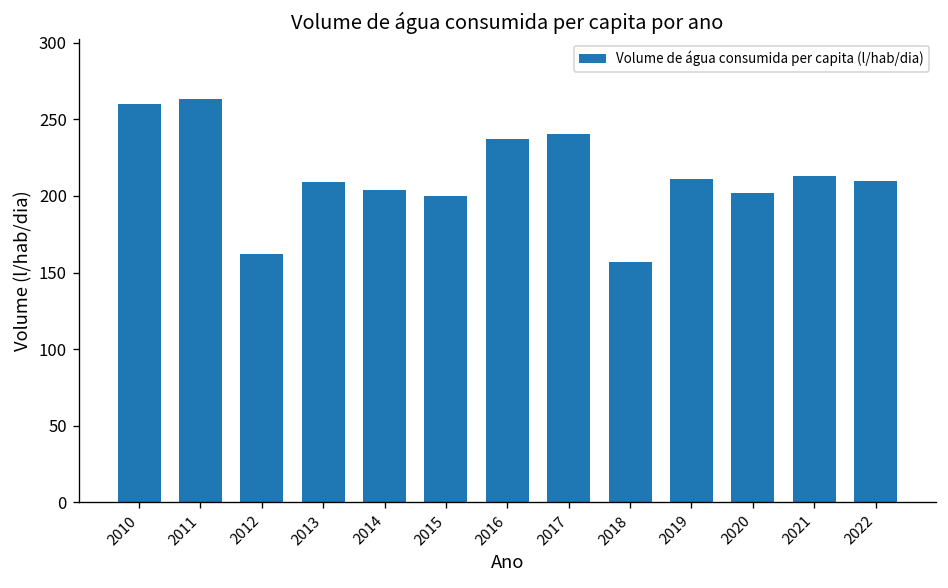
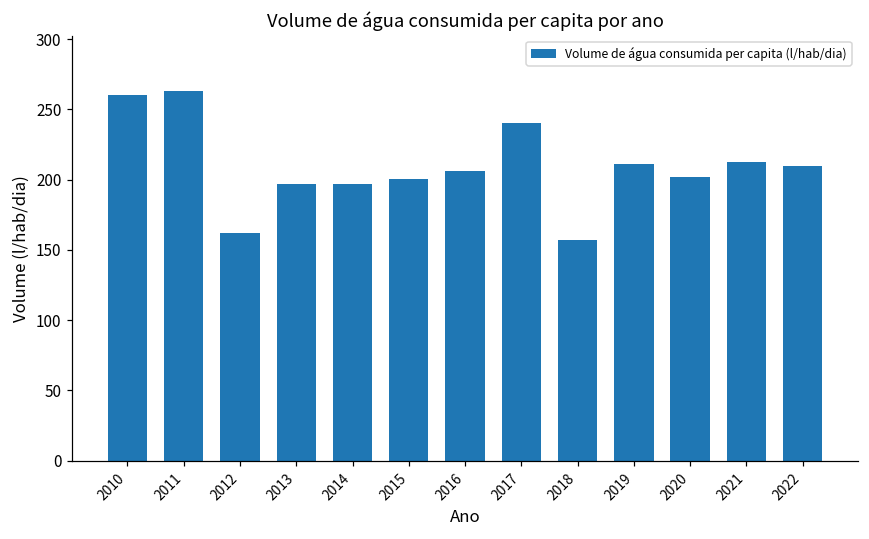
  {
    "2010": 260,
    "2011": 263,
    "2012": 162,
-   "2013": 209,
-   "2014": 204,
+   "2013": 197,
+   "2014": 197,
    "2015": 200,
-   "2016": 237,
+   "2016": 206,
    "2017": 240,
    "2018": 157,
    "2019": 211,
    "2020": 202,
    "2021": 213,
    "2022": 210
  }
